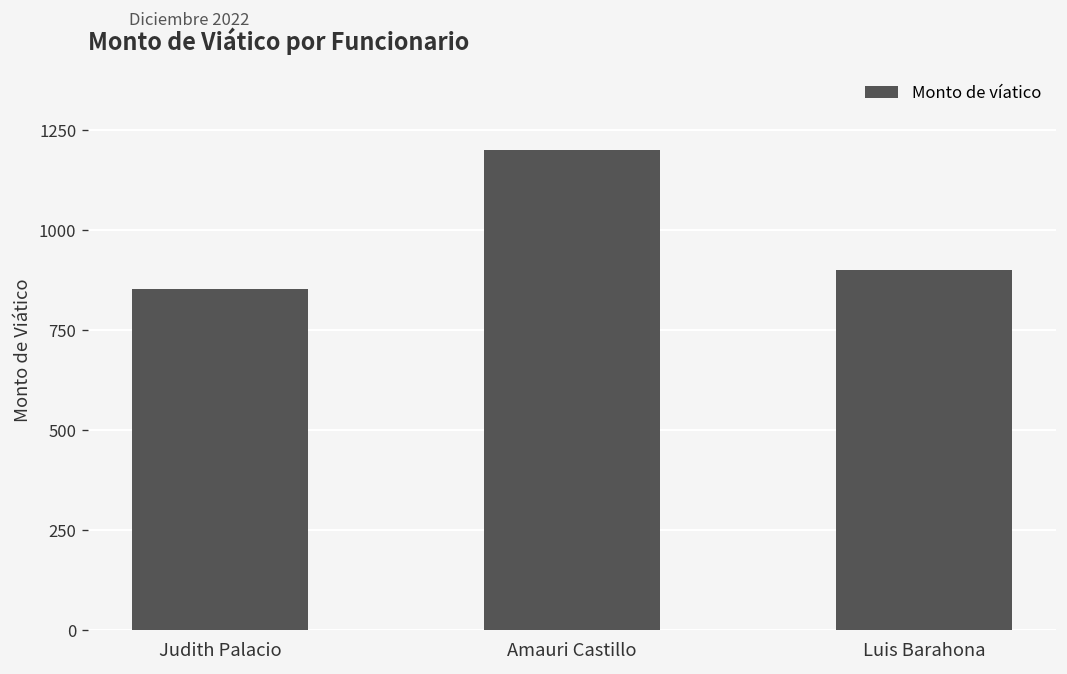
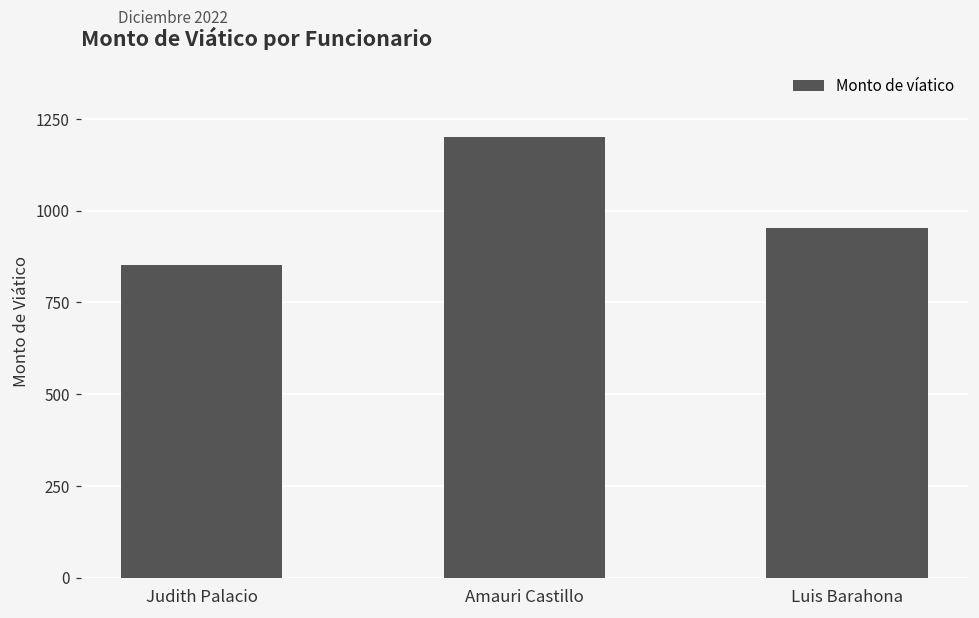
  {
    "Judith Palacio": 850,
    "Amauri Castillo": 1200,
-   "Luis Barahona": 900
+   "Luis Barahona": 950
  }
